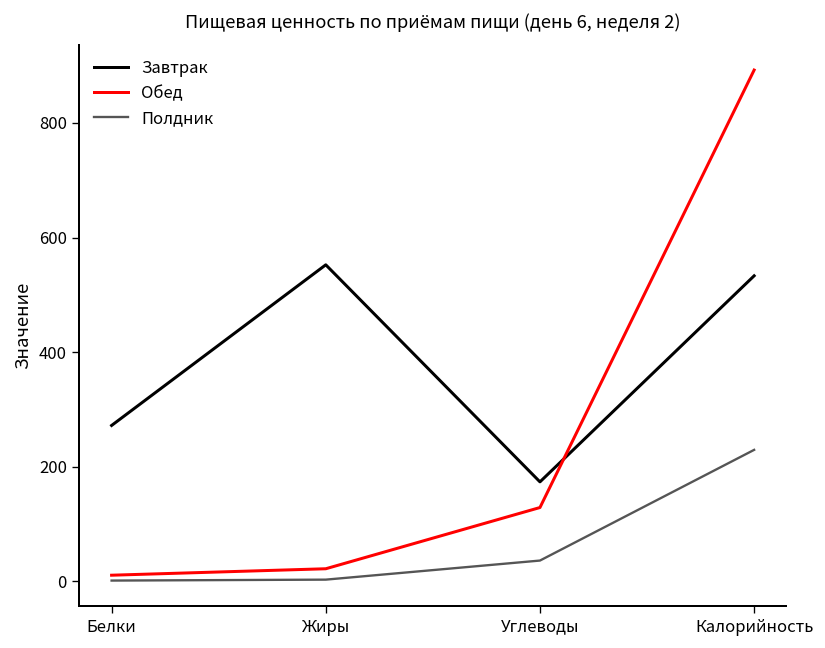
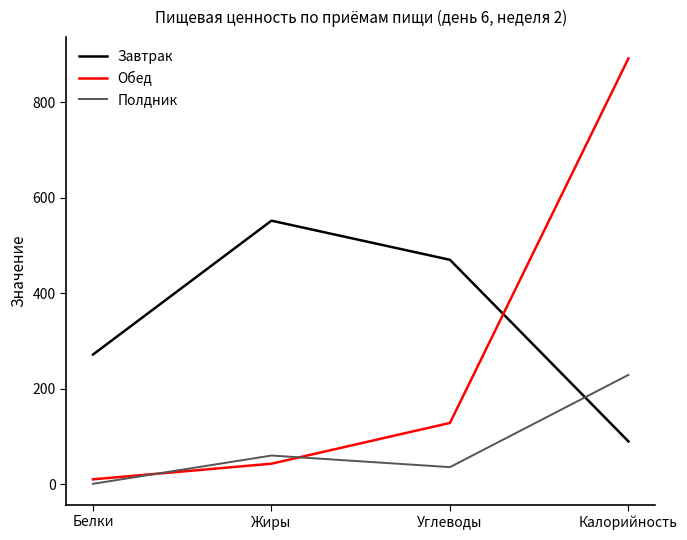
  {
    "Завтрак": {
      "Белки": 270,
      "Жиры": 550,
-     "Углеводы": 170,
-     "Калорийность": 530
+     "Углеводы": 470,
+     "Калорийность": 90
    },
    "Обед": {
      "Белки": 10,
-     "Жиры": 20,
+     "Жиры": 40,
      "Углеводы": 130,
      "Калорийность": 890
    },
    "Полдник": {
      "Белки": 0,
-     "Жиры": 0,
+     "Жиры": 60,
      "Углеводы": 40,
      "Калорийность": 230
    }
  }
